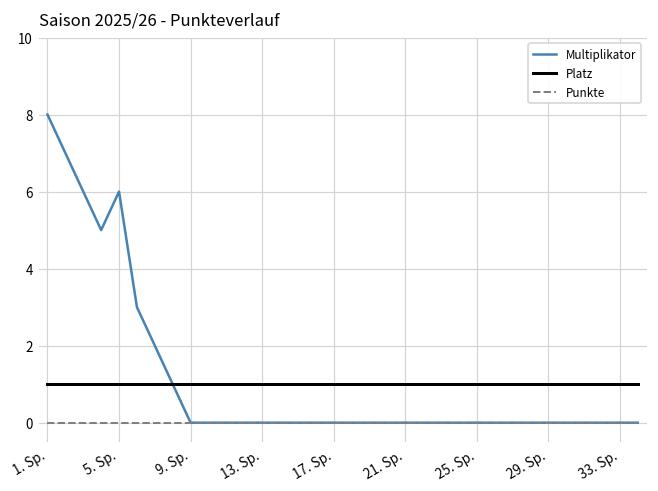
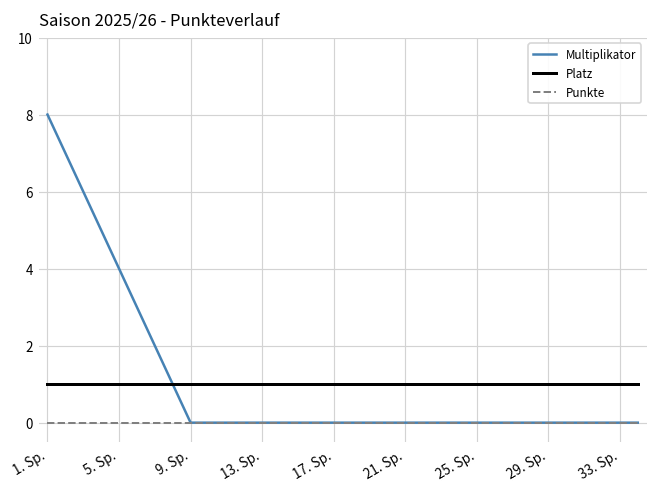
  {
    "Multiplikator": {
      "1. Sp.": 8,
-     "5. Sp.": 6
+     "5. Sp.": 4
    },
    "Platz": {
      "1. Sp.": 1,
      "5. Sp.": 1,
      "9. Sp.": 1,
      "13. Sp.": 1,
      "17. Sp.": 1,
      "21. Sp.": 1,
      "25. Sp.": 1,
      "29. Sp.": 1,
      "33. Sp.": 1
    },
    "Punkte": {
      "1. Sp.": 0,
      "5. Sp.": 0
    }
  }
